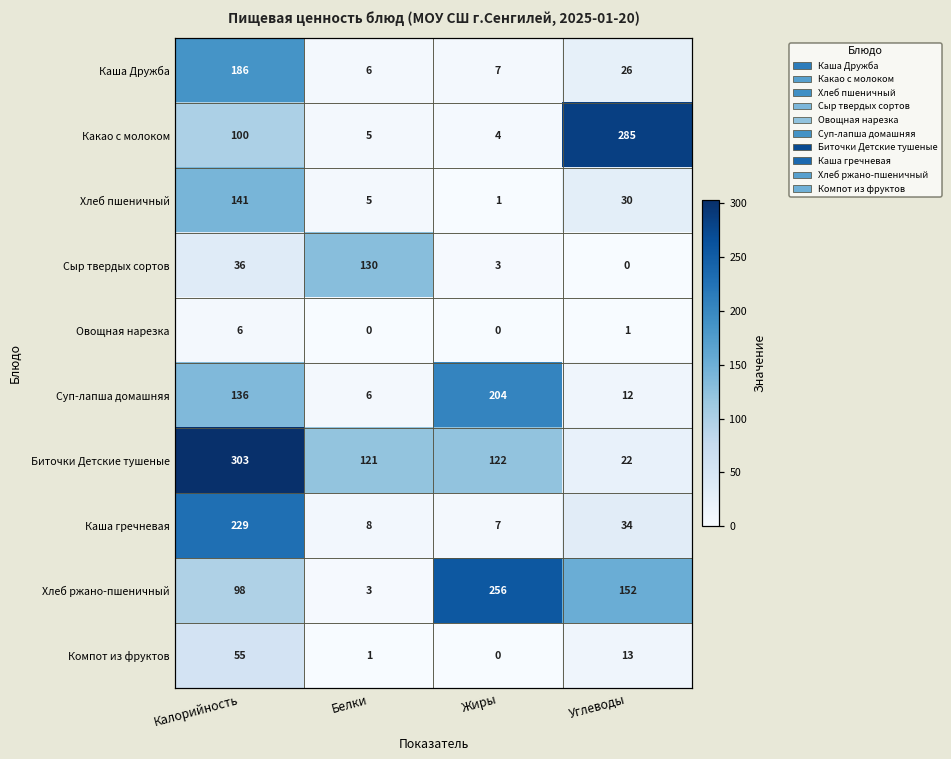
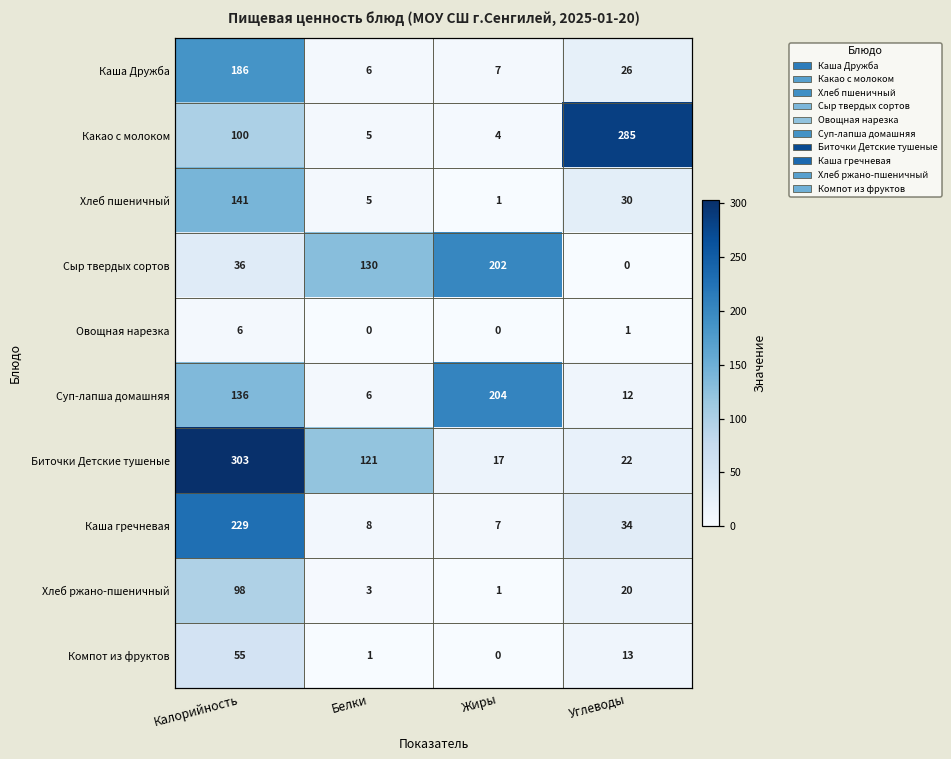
  {
    "Каша Дружба": {
      "Калорийность": 186,
      "Белки": 6,
      "Жиры": 7,
      "Углеводы": 26
    },
    "Какао с молоком": {
      "Калорийность": 100,
      "Белки": 5,
      "Жиры": 4,
      "Углеводы": 285
    },
    "Хлеб пшеничный": {
      "Калорийность": 141,
      "Белки": 5,
      "Жиры": 1,
      "Углеводы": 30
    },
    "Сыр твердых сортов": {
      "Калорийность": 36,
      "Белки": 130,
-     "Жиры": 3,
+     "Жиры": 202,
      "Углеводы": 0
    },
    "Овощная нарезка": {
      "Калорийность": 6,
      "Белки": 0,
      "Жиры": 0,
      "Углеводы": 1
    },
    "Суп-лапша домашняя": {
      "Калорийность": 136,
      "Белки": 6,
      "Жиры": 204,
      "Углеводы": 12
    },
    "Биточки Детские тушеные": {
      "Калорийность": 303,
      "Белки": 121,
-     "Жиры": 122,
+     "Жиры": 17,
      "Углеводы": 22
    },
    "Каша гречневая": {
      "Калорийность": 229,
      "Белки": 8,
      "Жиры": 7,
      "Углеводы": 34
    },
    "Хлеб ржано-пшеничный": {
      "Калорийность": 98,
      "Белки": 3,
-     "Жиры": 256,
-     "Углеводы": 152
+     "Жиры": 1,
+     "Углеводы": 20
    },
    "Компот из фруктов": {
      "Калорийность": 55,
      "Белки": 1,
      "Жиры": 0,
      "Углеводы": 13
    }
  }
